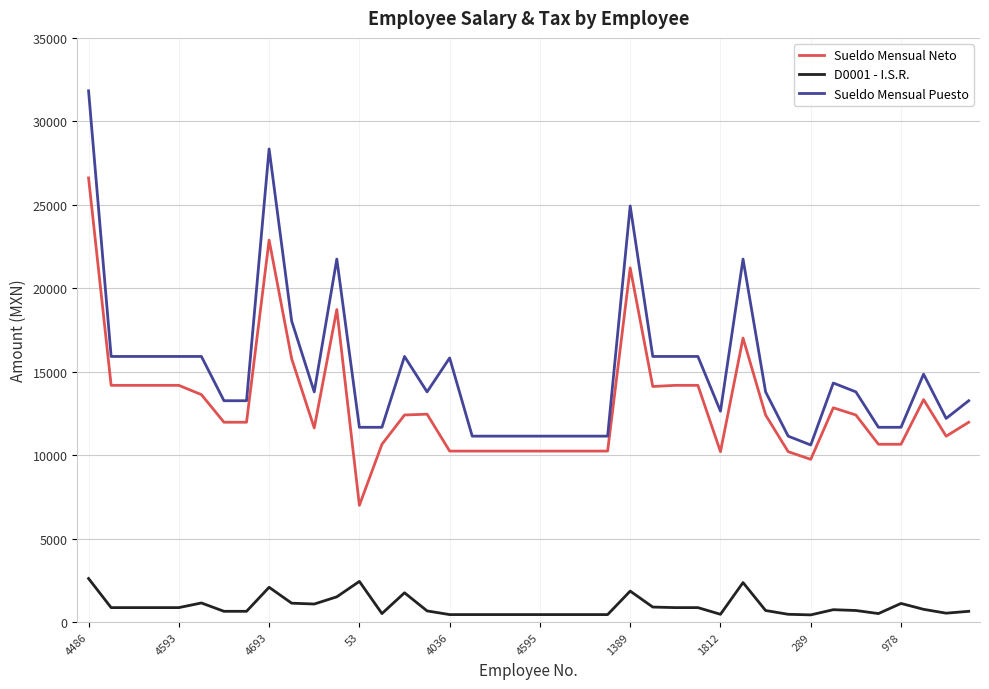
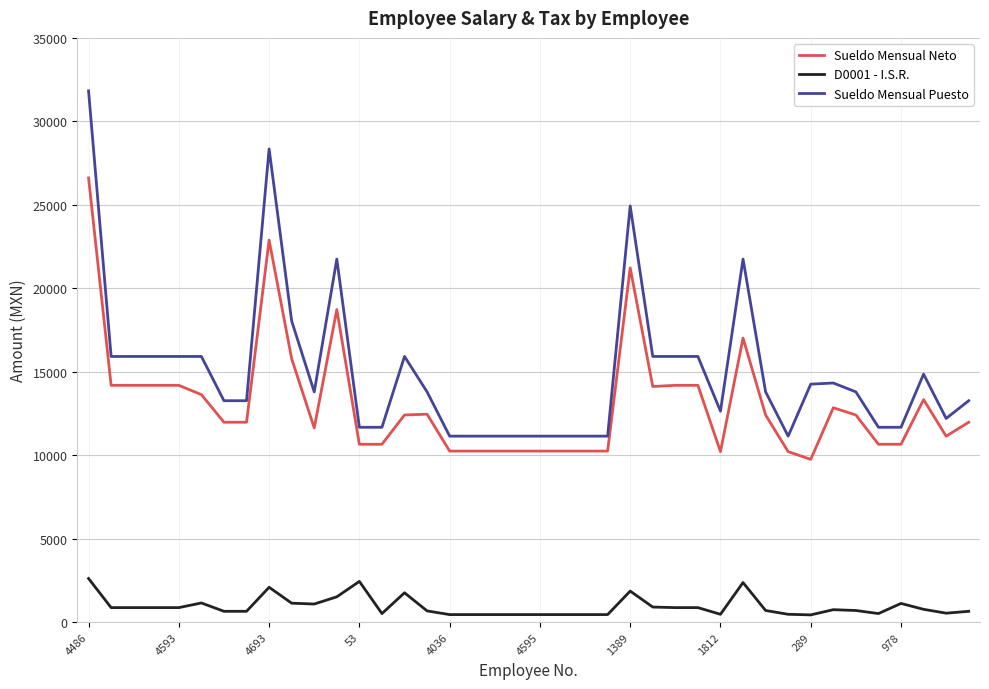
  {
    "Sueldo Mensual Neto": {
      "4486": 26600,
      "4593": 14200,
      "4693": 22900,
-     "53": 7000,
+     "53": 10700,
      "4036": 10200,
      "4595": 10200,
      "1389": 21200,
      "1812": 10200,
      "289": 9700,
      "978": 10700
    },
    "D0001 - I.S.R.": {
      "4486": 2600,
      "4593": 900,
      "4693": 2100,
      "53": 2400,
      "4036": 400,
      "4595": 400,
      "1389": 1900,
      "1812": 500,
      "289": 400,
      "978": 1100
    },
    "Sueldo Mensual Puesto": {
      "4486": 31800,
      "4593": 15900,
      "4693": 28300,
      "53": 11700,
-     "4036": 15800,
+     "4036": 11100,
      "4595": 11100,
      "1389": 24900,
      "1812": 12600,
-     "289": 10600,
+     "289": 14300,
      "978": 11700
    }
  }
